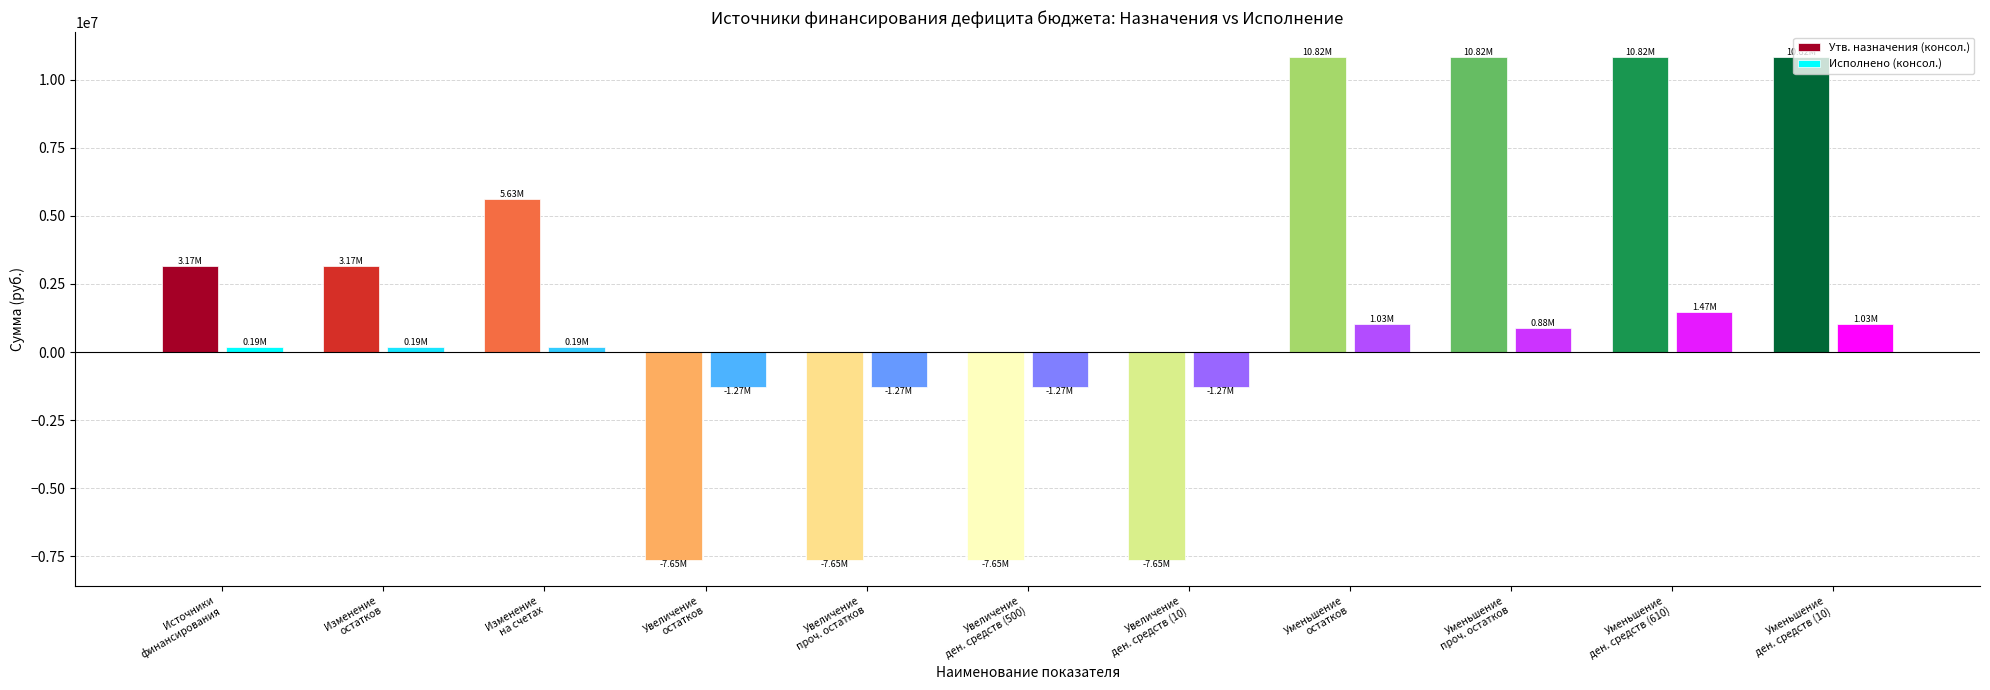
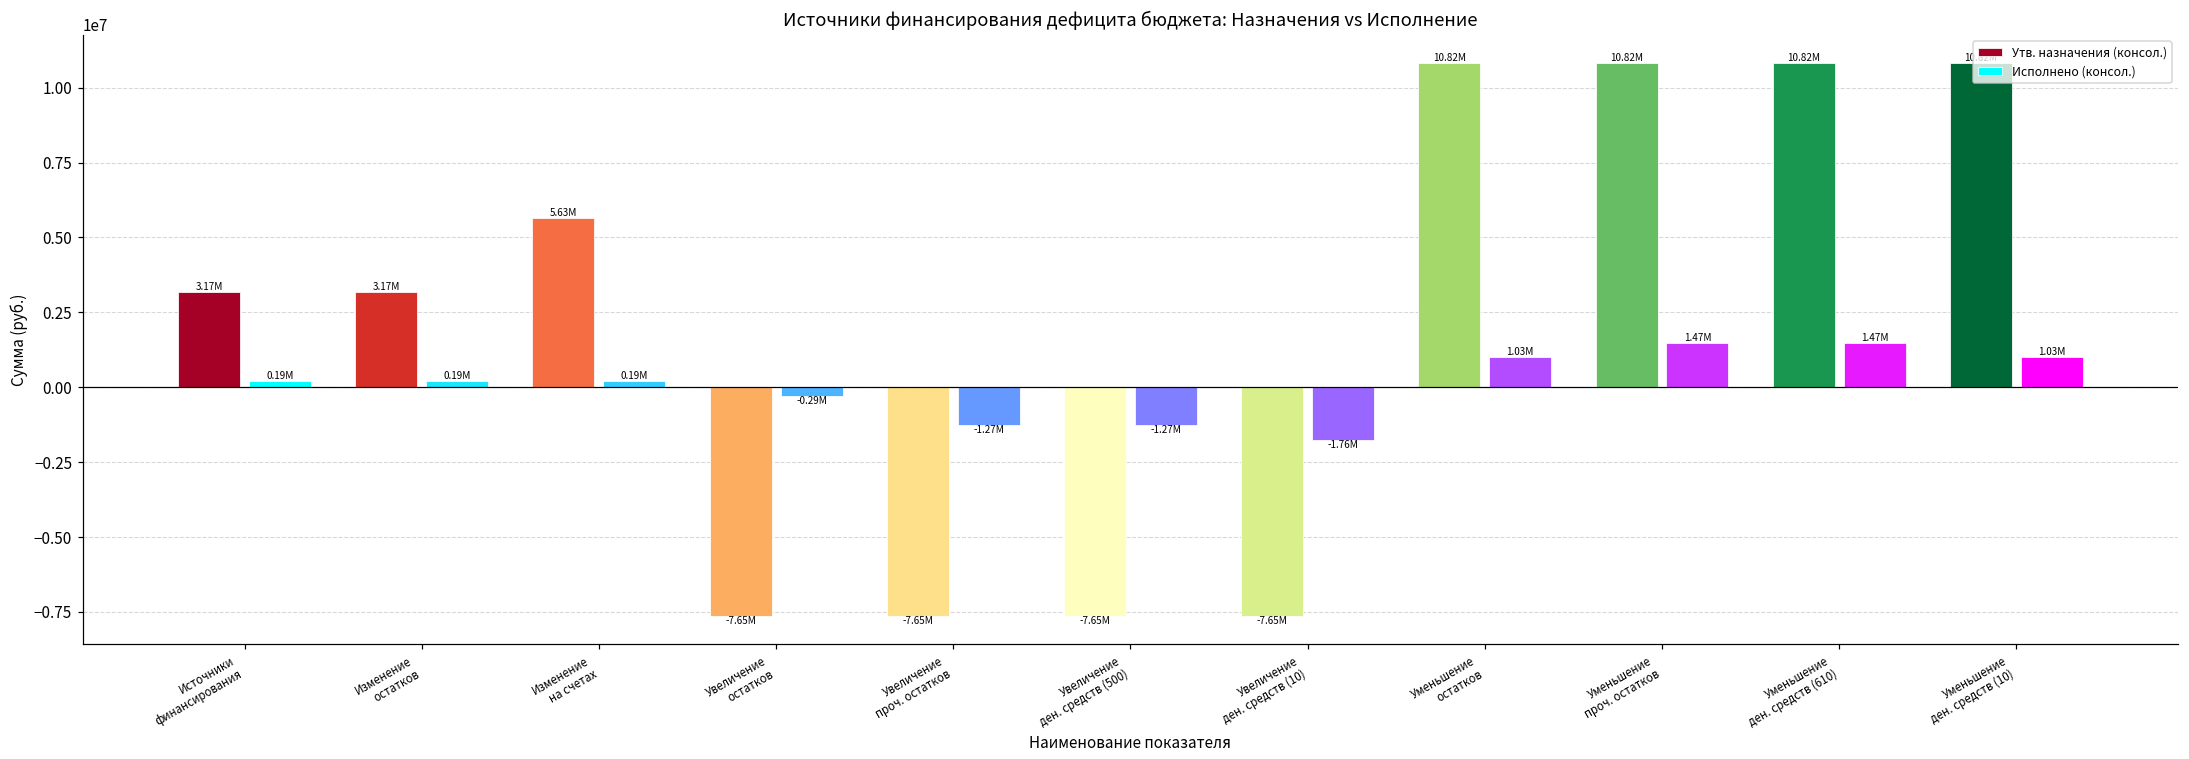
  {
    "Утв. назначения (консол.)": {
      "Источники финансирования": "3.17M",
      "Изменение остатков": "3.17M",
      "Изменение на счетах": "5.63M",
      "Увеличение остатков": "-7.65M",
      "Увеличение проч. остатков": "-7.65M",
      "Увеличение ден. средств (500)": "-7.65M",
      "Увеличение ден. средств (10)": "-7.65M",
      "Уменьшение остатков": "10.82M",
      "Уменьшение проч. остатков": "10.82M",
      "Уменьшение ден. средств (610)": "10.82M"
    },
    "Исполнено (консол.)": {
      "Источники финансирования": "0.19M",
      "Изменение остатков": "0.19M",
      "Изменение на счетах": "0.19M",
-     "Увеличение остатков": "-1.27M",
+     "Увеличение остатков": "-0.29M",
      "Увеличение проч. остатков": "-1.27M",
      "Увеличение ден. средств (500)": "-1.27M",
-     "Увеличение ден. средств (10)": "-1.27M",
+     "Увеличение ден. средств (10)": "-1.76M",
      "Уменьшение остатков": "1.03M",
-     "Уменьшение проч. остатков": "0.88M",
+     "Уменьшение проч. остатков": "1.47M",
      "Уменьшение ден. средств (610)": "1.47M",
      "Уменьшение ден. средств (10)": "1.03M"
    }
  }
